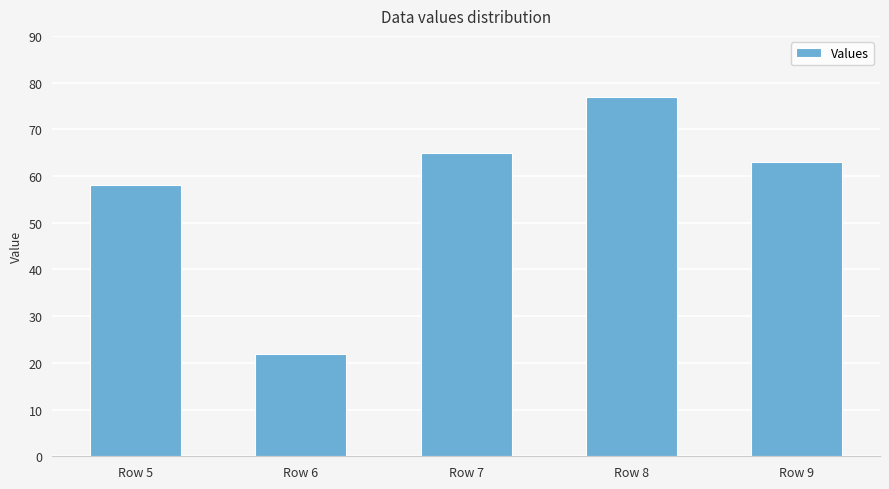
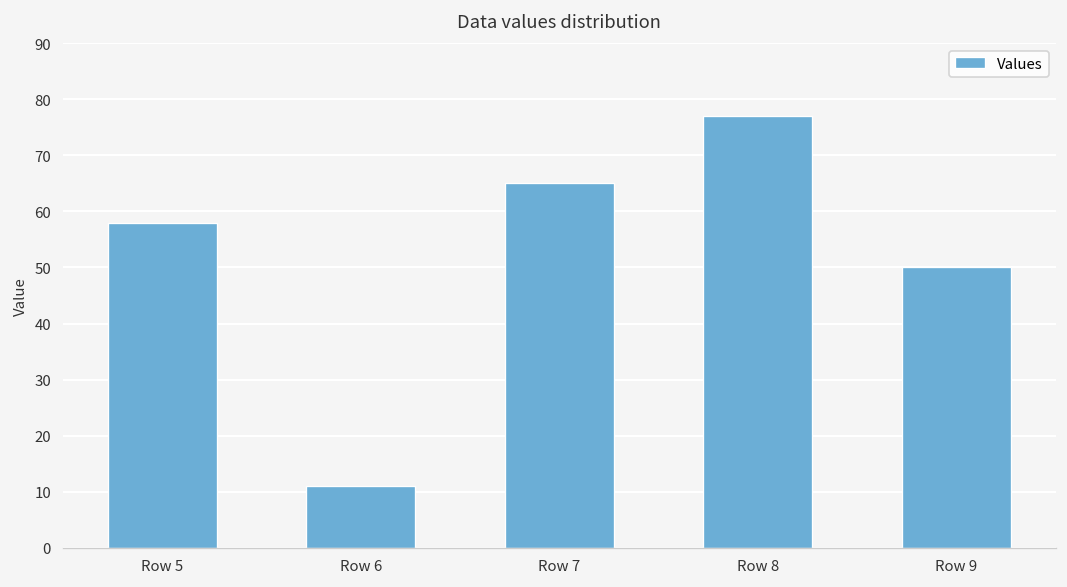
  {
    "Row 5": 58,
-   "Row 6": 22,
+   "Row 6": 11,
    "Row 7": 65,
    "Row 8": 77,
-   "Row 9": 63
+   "Row 9": 50
  }
